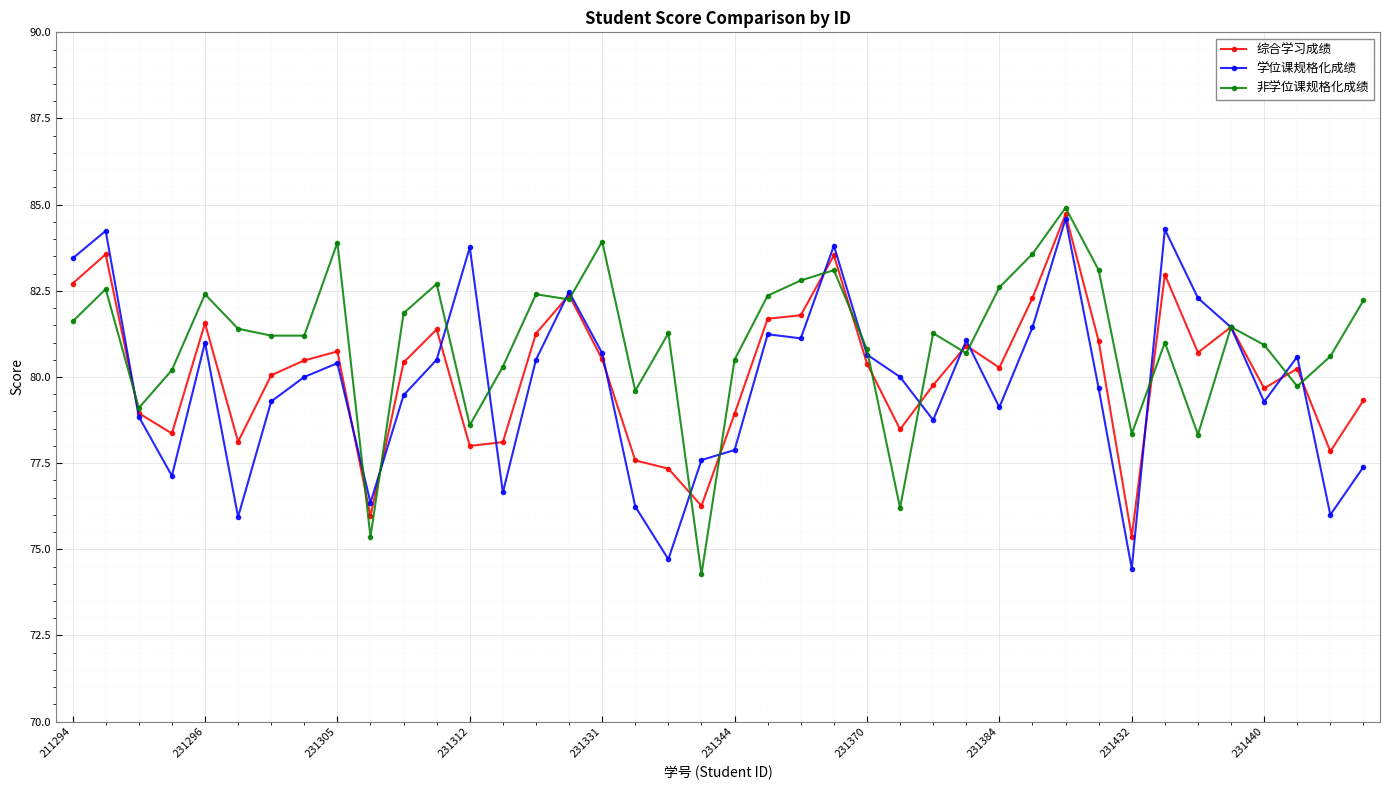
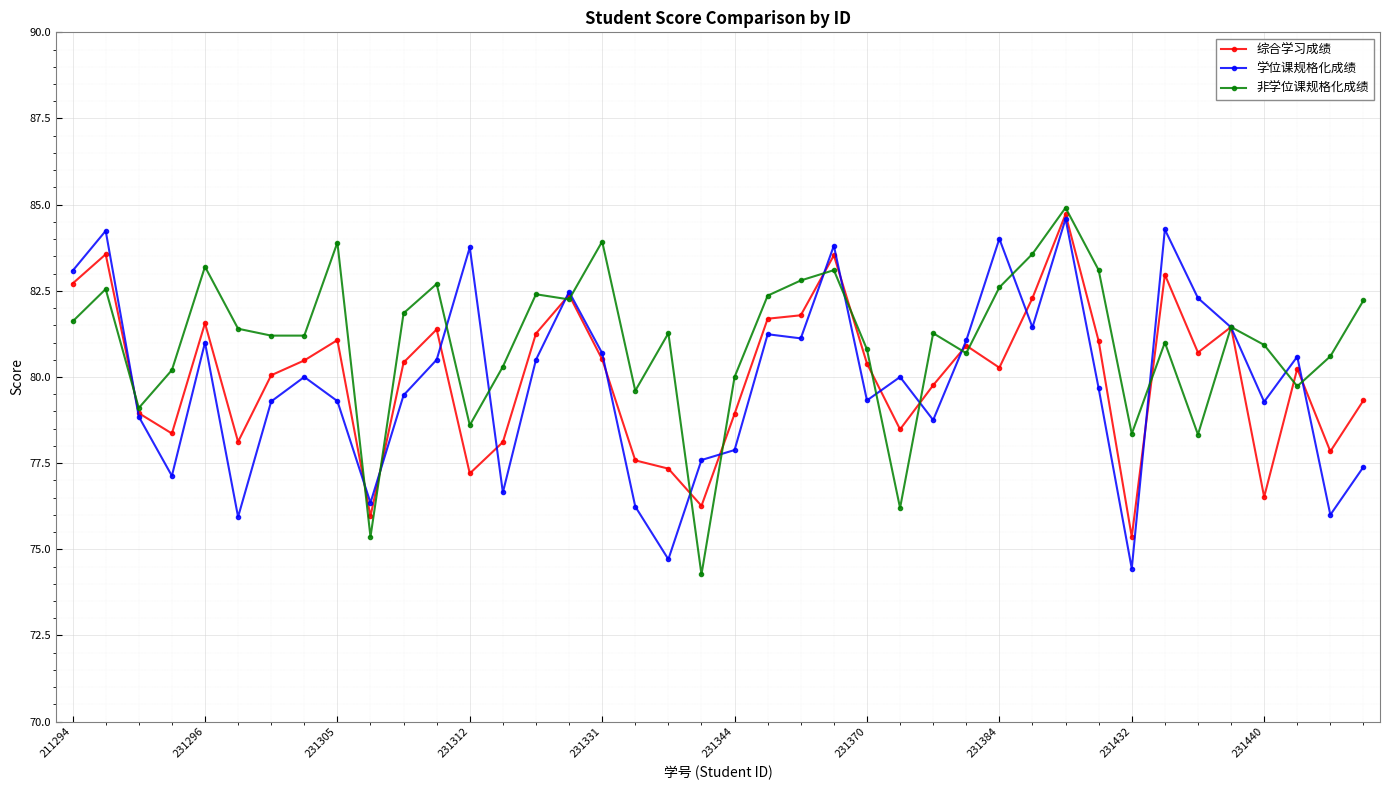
  {
    "综合学习成绩": {
      "211294": 82.7,
      "231296": 81.6,
-     "231305": 80.7,
-     "231312": 78.0,
+     "231305": 81.1,
+     "231312": 77.2,
      "231331": 80.5,
      "231344": 78.9,
      "231370": 80.4,
      "231384": 80.3,
      "231432": 75.4,
-     "231440": 79.7
+     "231440": 76.5
    },
    "学位课规格化成绩": {
-     "211294": 83.4,
+     "211294": 83.1,
      "231296": 81.0,
-     "231305": 80.4,
+     "231305": 79.3,
      "231312": 83.8,
      "231331": 80.7,
      "231344": 77.9,
-     "231370": 80.7,
-     "231384": 79.1,
+     "231370": 79.3,
+     "231384": 84.0,
      "231432": 74.4,
      "231440": 79.3
    },
    "非学位课规格化成绩": {
      "211294": 81.6,
-     "231296": 82.4,
+     "231296": 83.2,
      "231305": 83.9,
      "231312": 78.6,
      "231331": 83.9,
-     "231344": 80.5,
+     "231344": 80.0,
      "231370": 80.8,
      "231384": 82.6,
      "231432": 78.4,
      "231440": 80.9
    }
  }
